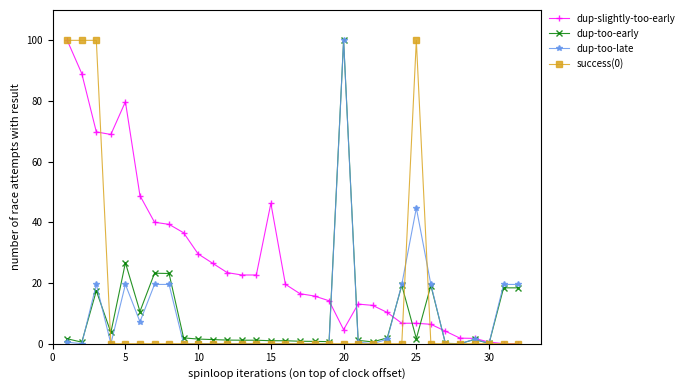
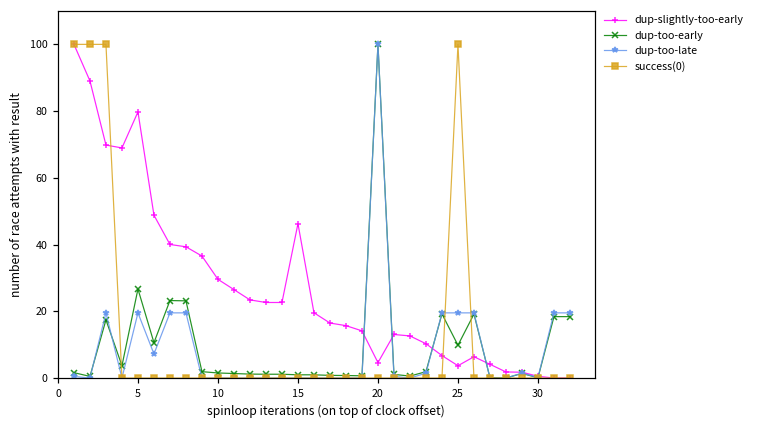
  {
    "dup-slightly-too-early": {
      "5": 80,
      "10": 30,
      "15": 46,
      "20": 5,
-     "25": 7
+     "25": 4
    },
    "dup-too-early": {
      "5": 27,
      "10": 2,
      "15": 1,
-     "25": 2
+     "25": 10
    },
    "dup-too-late": {
      "5": 20,
-     "25": 45
+     "25": 20
    },
    "success(0)": {
      "5": 0,
      "20": 0,
      "25": 100
    }
  }
